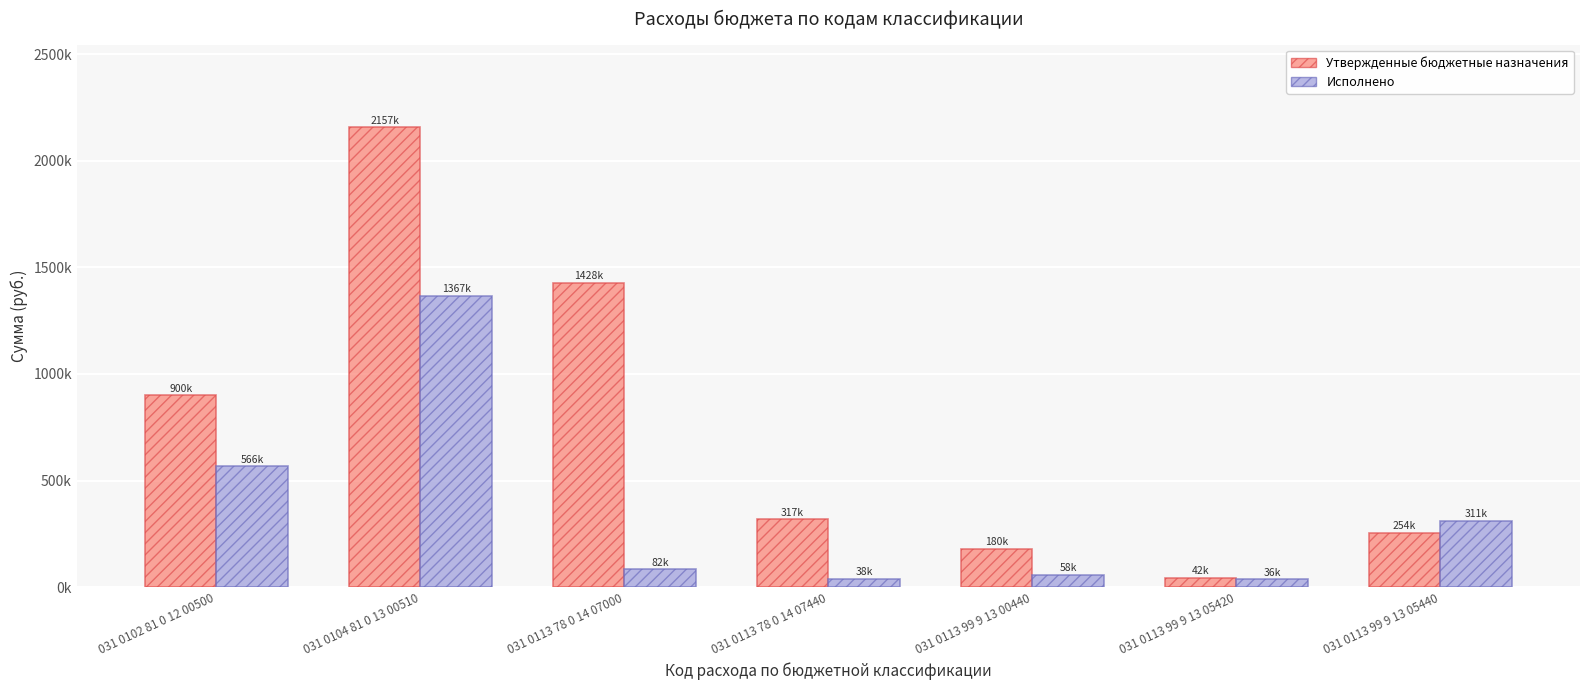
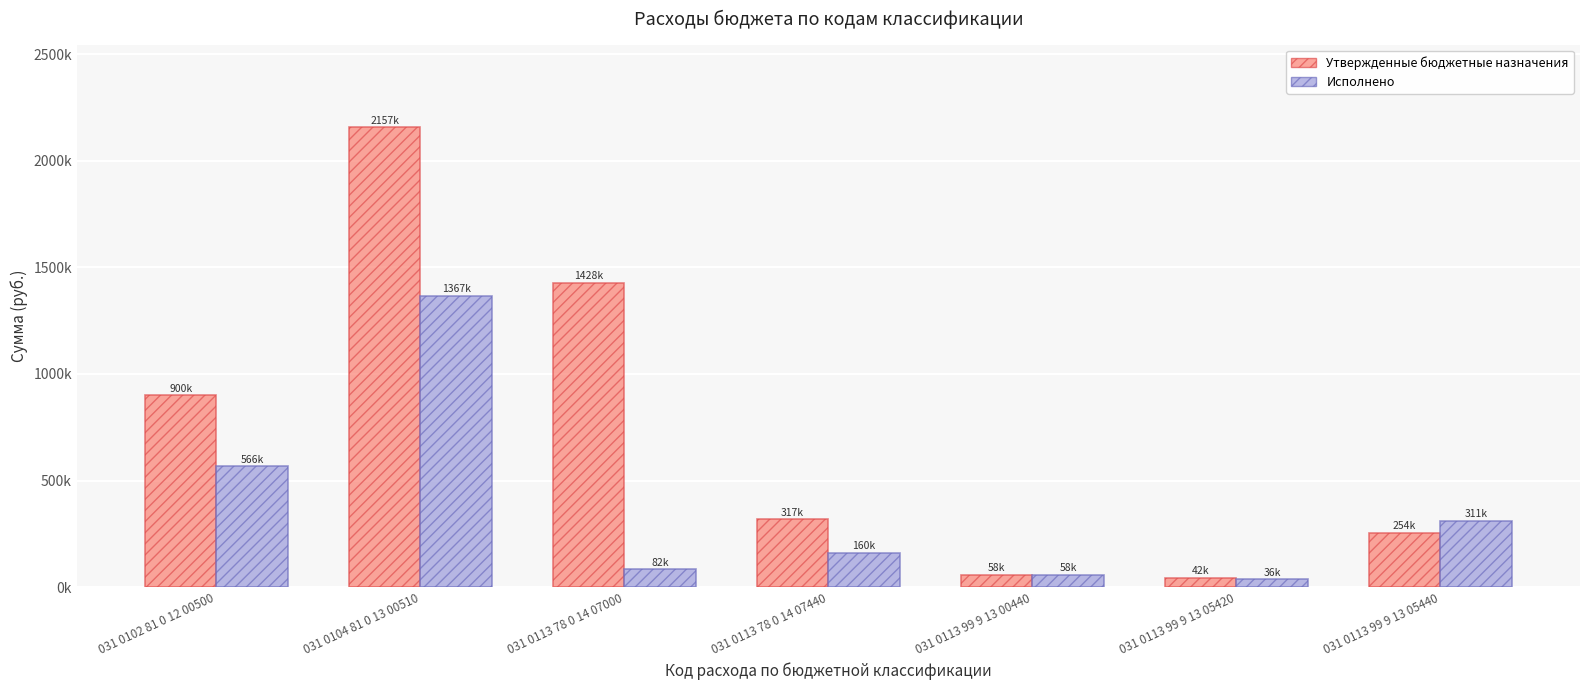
  {
    "Утвержденные бюджетные назначения": {
      "031 0102 81 0 12 00500": "900k",
      "031 0104 81 0 13 00510": "2157k",
      "031 0113 78 0 14 07000": "1428k",
      "031 0113 78 0 14 07440": "317k",
-     "031 0113 99 9 13 00440": "180k",
+     "031 0113 99 9 13 00440": "58k",
      "031 0113 99 9 13 05420": "42k",
      "031 0113 99 9 13 05440": "254k"
    },
    "Исполнено": {
      "031 0102 81 0 12 00500": "566k",
      "031 0104 81 0 13 00510": "1367k",
      "031 0113 78 0 14 07000": "82k",
-     "031 0113 78 0 14 07440": "38k",
+     "031 0113 78 0 14 07440": "160k",
      "031 0113 99 9 13 00440": "58k",
      "031 0113 99 9 13 05420": "36k",
      "031 0113 99 9 13 05440": "311k"
    }
  }
